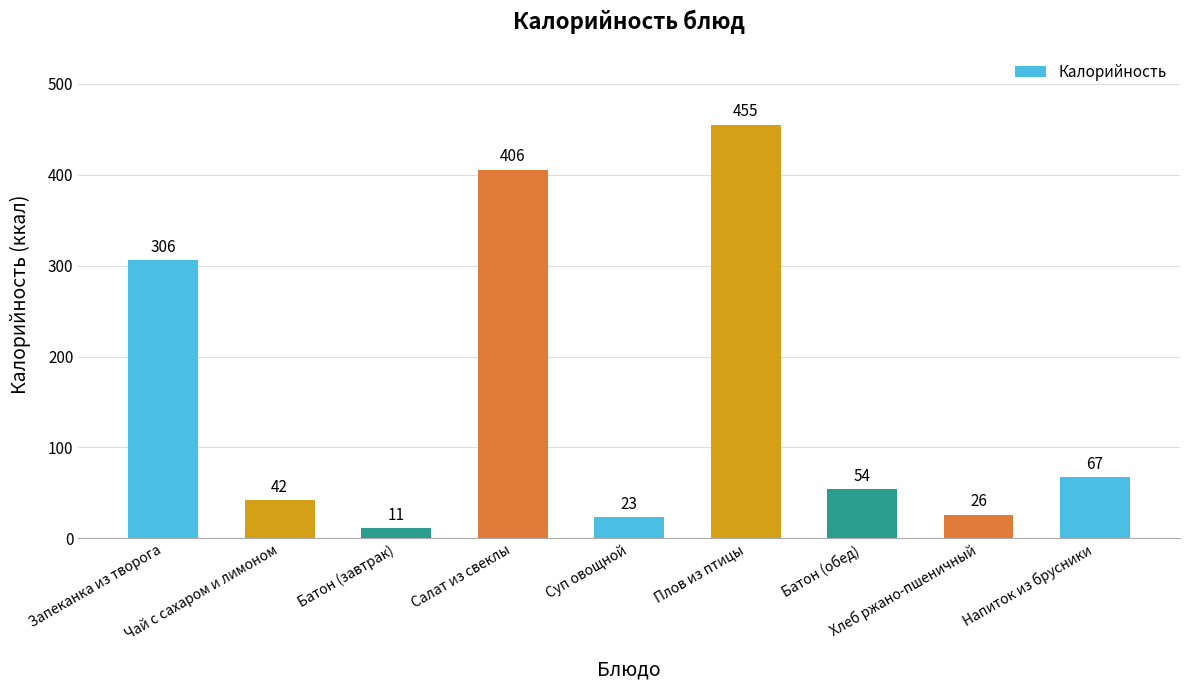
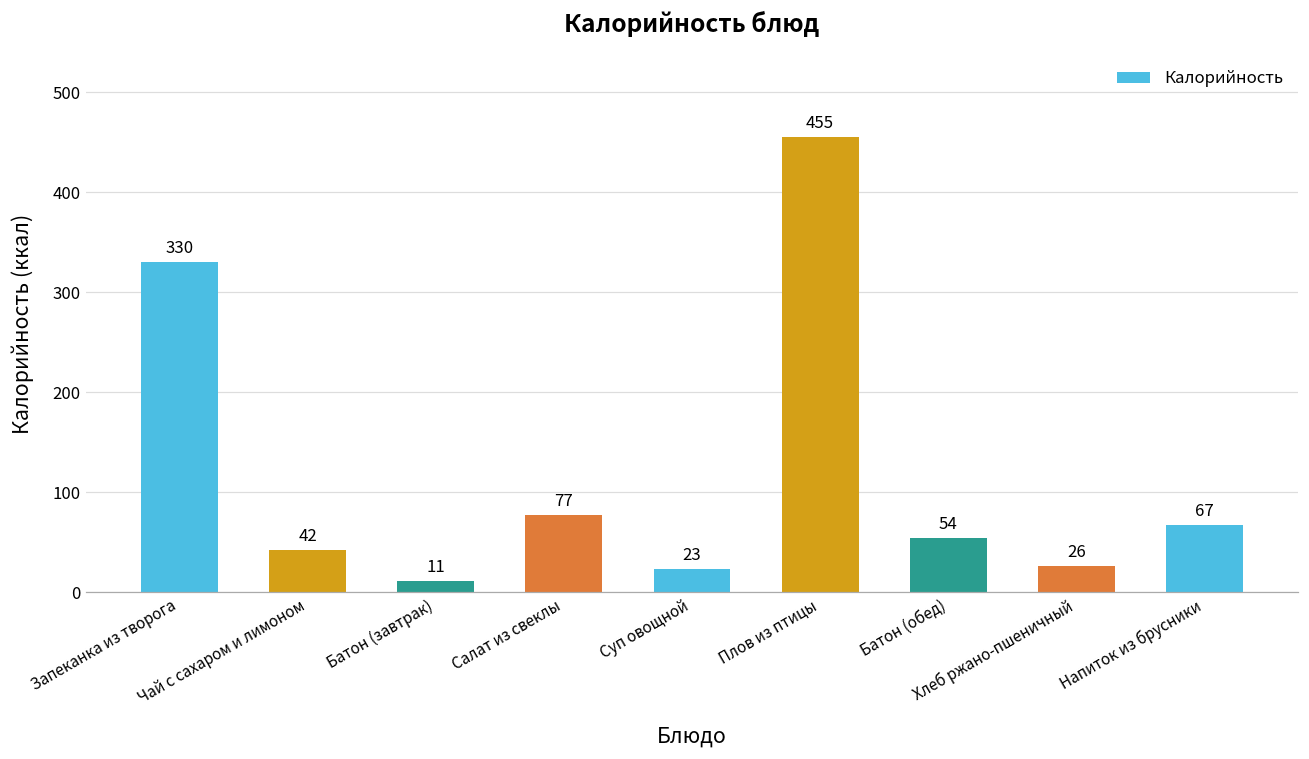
  {
-   "Запеканка из творога": 306,
+   "Запеканка из творога": 330,
    "Чай с сахаром и лимоном": 42,
    "Батон (завтрак)": 11,
-   "Салат из свеклы": 406,
+   "Салат из свеклы": 77,
    "Суп овощной": 23,
    "Плов из птицы": 455,
    "Батон (обед)": 54,
    "Хлеб ржано-пшеничный": 26,
    "Напиток из брусники": 67
  }
